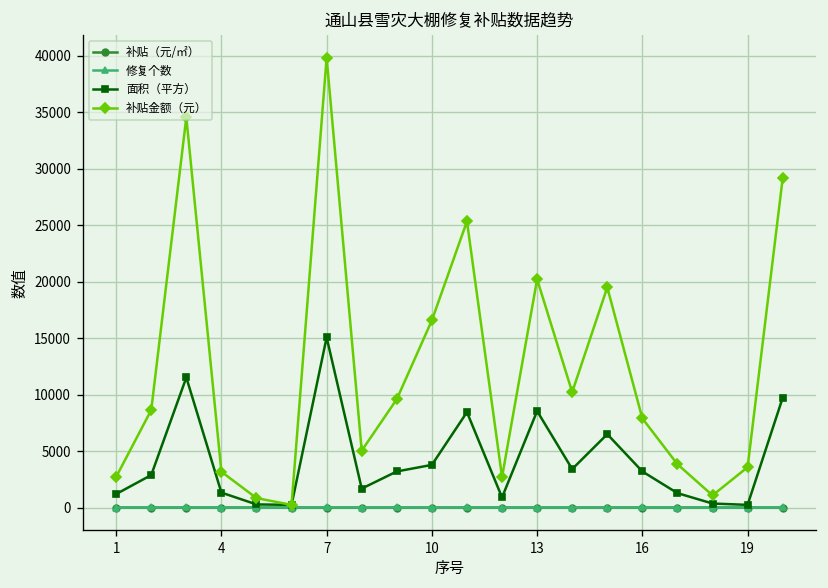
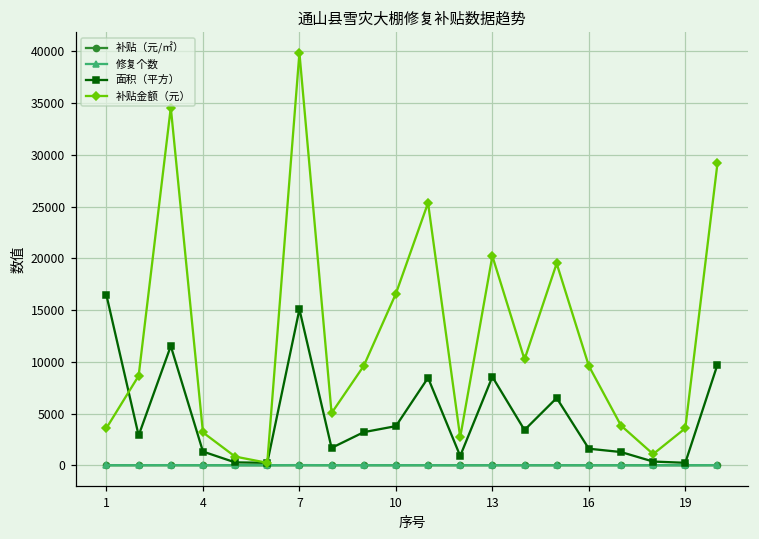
  {
    "修复个数": {
      "1": 0,
      "4": 0,
      "7": 0,
      "10": 0,
      "13": 0,
      "16": 0
    },
    "面积（平方）": {
-     "1": 1000,
+     "1": 16000,
      "4": 1000,
      "7": 15000,
      "10": 4000,
      "13": 9000,
-     "16": 3000
+     "16": 2000
    },
    "补贴金额（元）": {
-     "1": 3000,
+     "1": 4000,
      "4": 3000,
      "7": 40000,
      "10": 17000,
      "13": 20000,
-     "16": 8000,
+     "16": 10000,
      "19": 4000
    }
  }
